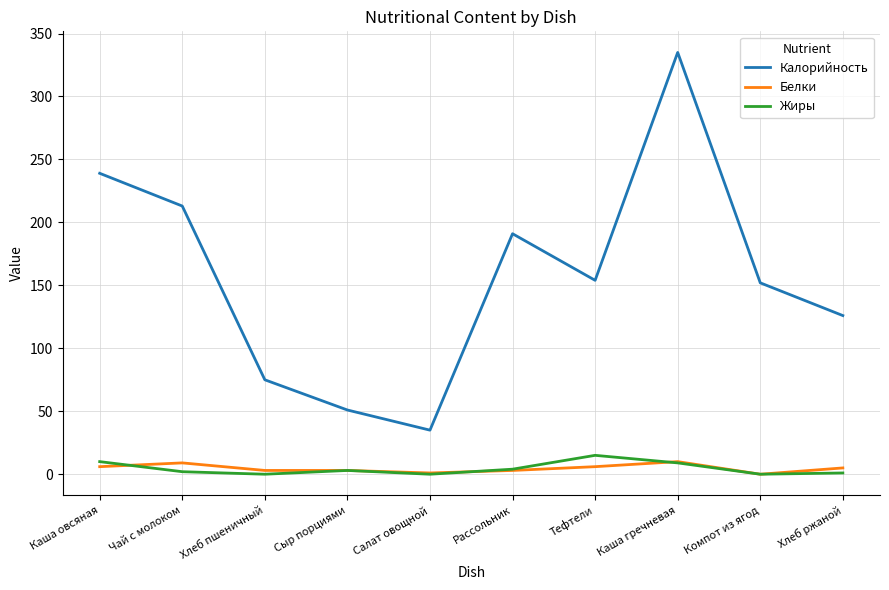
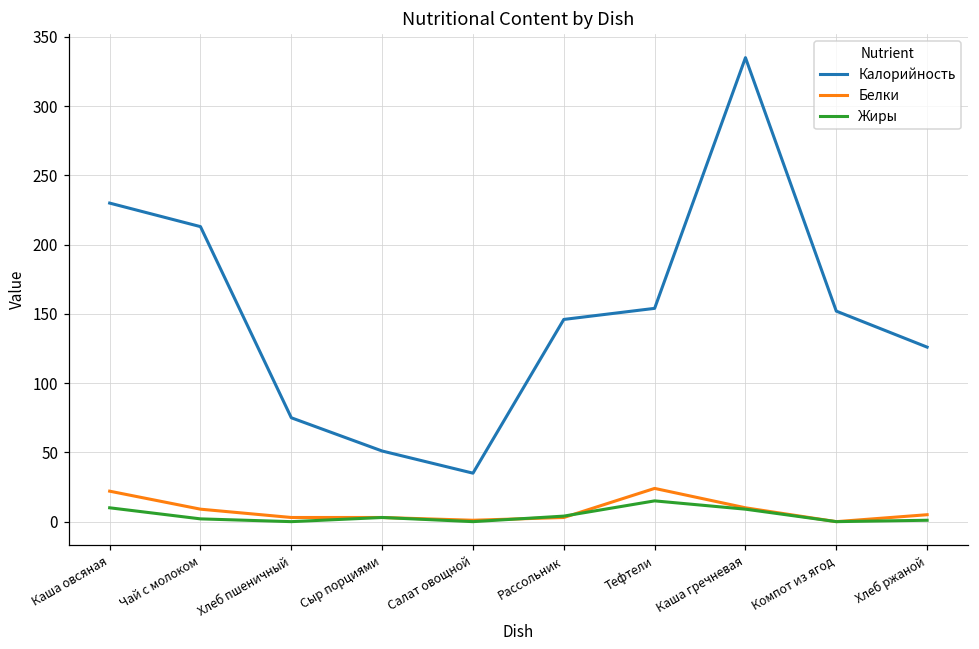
  {
    "Калорийность": {
-     "Каша овсяная": 239,
+     "Каша овсяная": 230,
      "Чай с молоком": 213,
      "Хлеб пшеничный": 75,
      "Сыр порциями": 51,
      "Салат овощной": 35,
-     "Рассольник": 191,
+     "Рассольник": 146,
      "Тефтели": 154,
      "Каша гречневая": 335,
      "Компот из ягод": 152,
      "Хлеб ржаной": 126
    },
    "Белки": {
-     "Каша овсяная": 6,
+     "Каша овсяная": 22,
      "Чай с молоком": 9,
      "Хлеб пшеничный": 3,
-     "Тефтели": 6,
+     "Тефтели": 24,
      "Хлеб ржаной": 5
    },
    "Жиры": {
      "Каша овсяная": 10,
      "Чай с молоком": 2,
      "Хлеб пшеничный": 0,
      "Тефтели": 15,
      "Хлеб ржаной": 1
    }
  }
